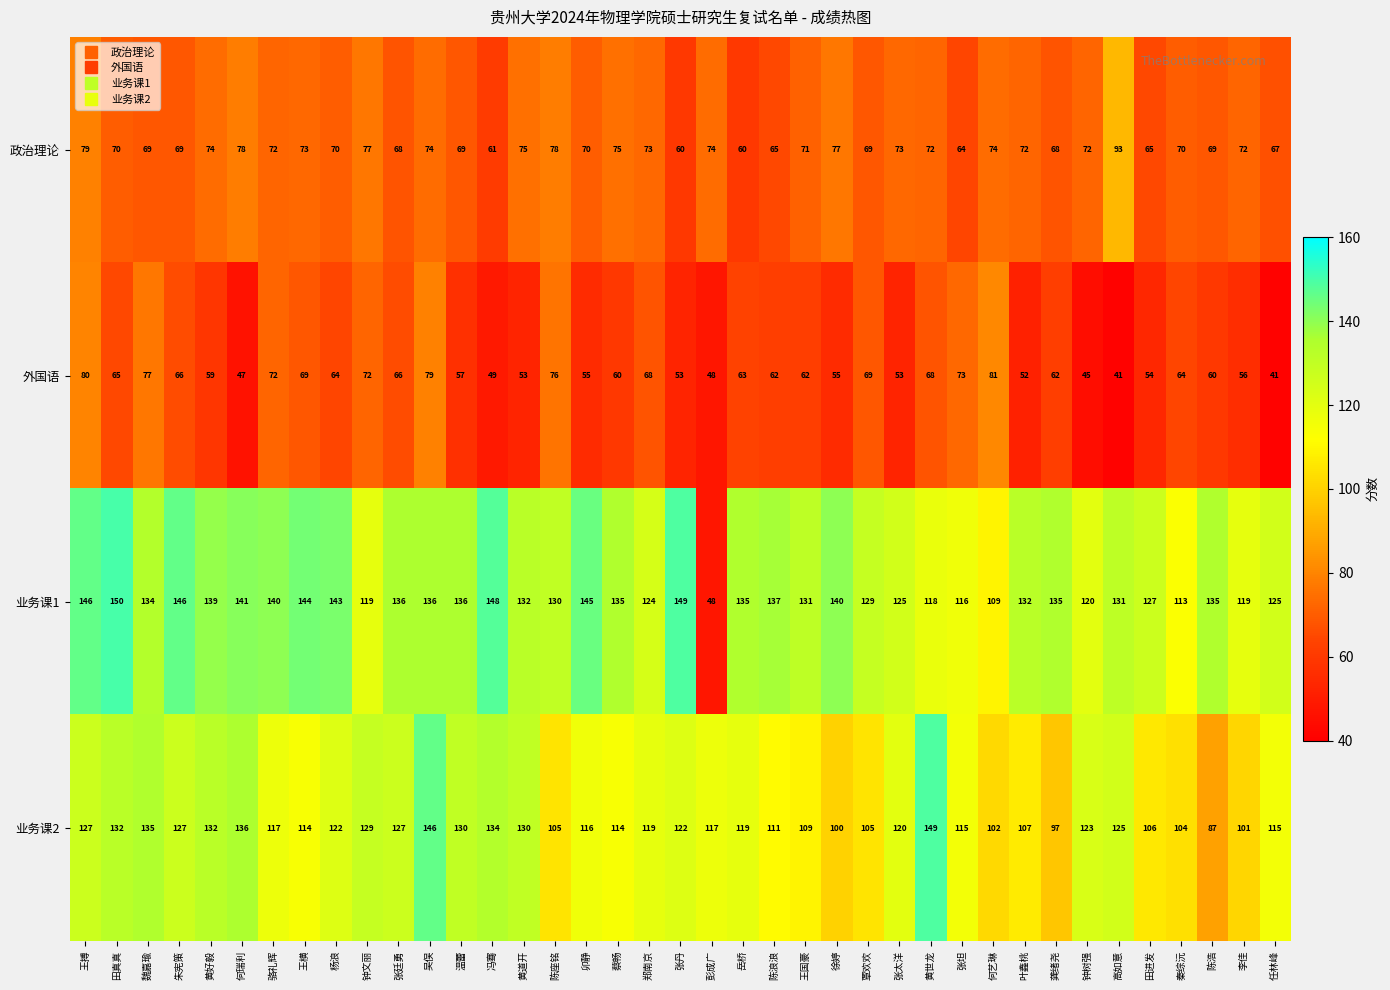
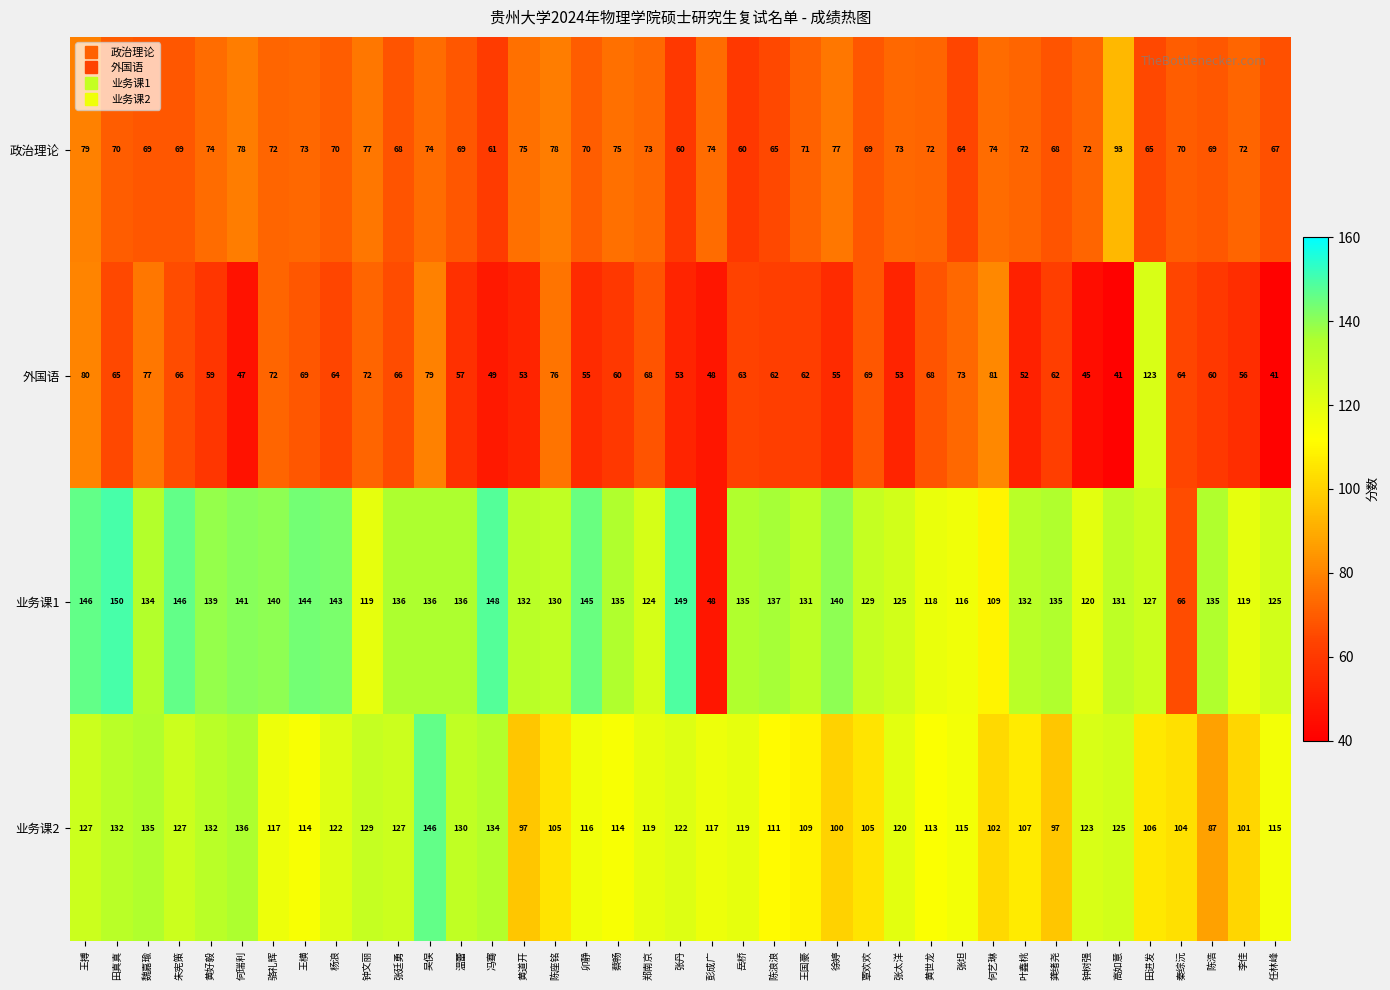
  {
    "政治理论": {
      "王搏": 79,
      "田真真": 70,
      "魏嘉瑜": 69,
      "朱宪策": 69,
      "黄好毅": 74,
      "何瑞利": 78,
      "骆礼辉": 72,
      "王横": 73,
      "杨浪": 70,
      "钟文丽": 77,
      "张廷勇": 68,
      "吴俣": 74,
      "温蕾": 69,
      "冯骞": 61,
      "黄道开": 75,
      "陈座铭": 78,
      "卯静": 70,
      "蔡畅": 75,
      "郑南京": 73,
      "张丹": 60,
      "彭成广": 74,
      "岳桥": 60,
      "陈浪浪": 65,
      "王国豪": 71,
      "徐婷": 77,
      "覃欢欢": 69,
      "张太洋": 73,
      "黄世龙": 72,
      "张坦": 64,
      "何艺琳": 74,
      "叶鑫桃": 72,
      "龚绪尧": 68,
      "钟树强": 72,
      "高如意": 93,
      "田进发": 65,
      "秦综沅": 70,
      "李佳": 72,
      "任林峰": 67
    },
    "外国语": {
      "王搏": 80,
      "田真真": 65,
      "魏嘉瑜": 77,
      "朱宪策": 66,
      "黄好毅": 59,
      "何瑞利": 47,
      "骆礼辉": 72,
      "王横": 69,
      "杨浪": 64,
      "钟文丽": 72,
      "张廷勇": 66,
      "吴俣": 79,
      "温蕾": 57,
      "冯骞": 49,
      "黄道开": 53,
      "陈座铭": 76,
      "卯静": 55,
      "蔡畅": 60,
      "郑南京": 68,
      "张丹": 53,
      "彭成广": 48,
      "岳桥": 63,
      "陈浪浪": 62,
      "王国豪": 62,
      "徐婷": 55,
      "覃欢欢": 69,
      "张太洋": 53,
      "黄世龙": 68,
      "张坦": 73,
      "何艺琳": 81,
      "叶鑫桃": 52,
      "龚绪尧": 62,
      "钟树强": 45,
      "高如意": 41,
-     "田进发": 54,
+     "田进发": 123,
      "秦综沅": 64,
      "陈浩": 60,
      "李佳": 56,
      "任林峰": 41
    },
    "业务课1": {
      "王搏": 146,
      "田真真": 150,
      "魏嘉瑜": 134,
      "朱宪策": 146,
      "黄好毅": 139,
      "何瑞利": 141,
      "骆礼辉": 140,
      "王横": 144,
      "杨浪": 143,
      "钟文丽": 119,
      "张廷勇": 136,
      "吴俣": 136,
      "温蕾": 136,
      "冯骞": 148,
      "黄道开": 132,
      "陈座铭": 130,
      "卯静": 145,
      "蔡畅": 135,
      "郑南京": 124,
      "张丹": 149,
      "彭成广": 48,
      "岳桥": 135,
      "陈浪浪": 137,
      "王国豪": 131,
      "徐婷": 140,
      "覃欢欢": 129,
      "张太洋": 125,
      "黄世龙": 118,
      "张坦": 116,
      "何艺琳": 109,
      "叶鑫桃": 132,
      "龚绪尧": 135,
      "钟树强": 120,
      "高如意": 131,
      "田进发": 127,
-     "秦综沅": 113,
+     "秦综沅": 66,
      "陈浩": 135,
      "李佳": 119,
      "任林峰": 125
    },
    "业务课2": {
      "王搏": 127,
      "田真真": 132,
      "魏嘉瑜": 135,
      "朱宪策": 127,
      "黄好毅": 132,
      "何瑞利": 136,
      "骆礼辉": 117,
      "王横": 114,
      "杨浪": 122,
      "钟文丽": 129,
      "张廷勇": 127,
      "吴俣": 146,
      "温蕾": 130,
      "冯骞": 134,
-     "黄道开": 130,
+     "黄道开": 97,
      "陈座铭": 105,
      "卯静": 116,
      "蔡畅": 114,
      "郑南京": 119,
      "张丹": 122,
      "彭成广": 117,
      "岳桥": 119,
      "陈浪浪": 111,
      "王国豪": 109,
      "徐婷": 100,
      "覃欢欢": 105,
      "张太洋": 120,
-     "黄世龙": 149,
+     "黄世龙": 113,
      "张坦": 115,
      "何艺琳": 102,
      "叶鑫桃": 107,
      "龚绪尧": 97,
      "钟树强": 123,
      "高如意": 125,
      "田进发": 106,
      "秦综沅": 104,
      "陈浩": 87,
      "李佳": 101,
      "任林峰": 115
    }
  }
